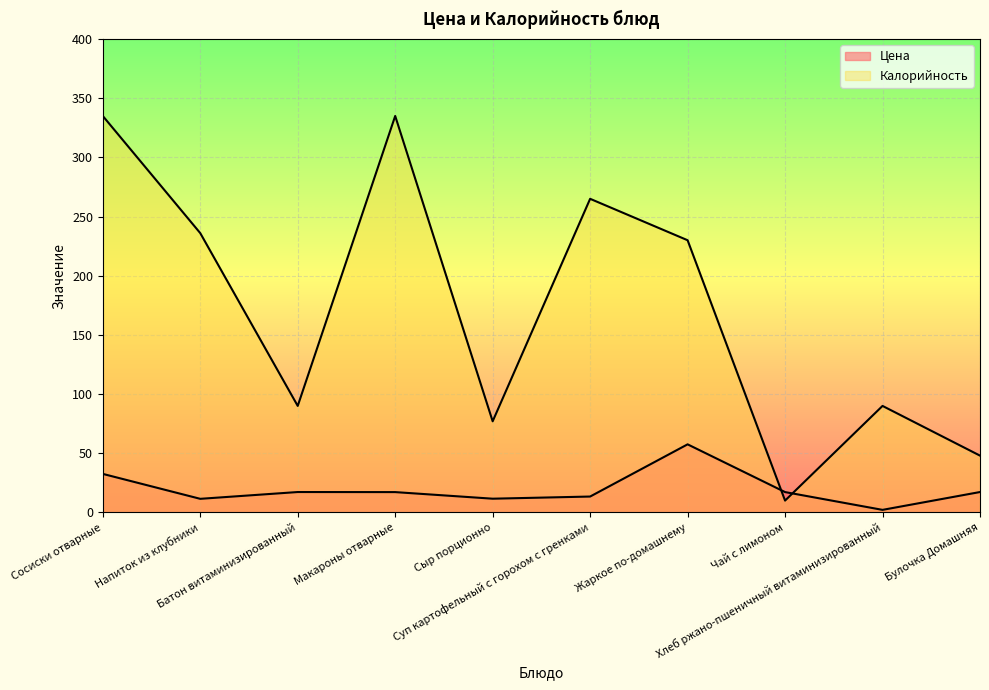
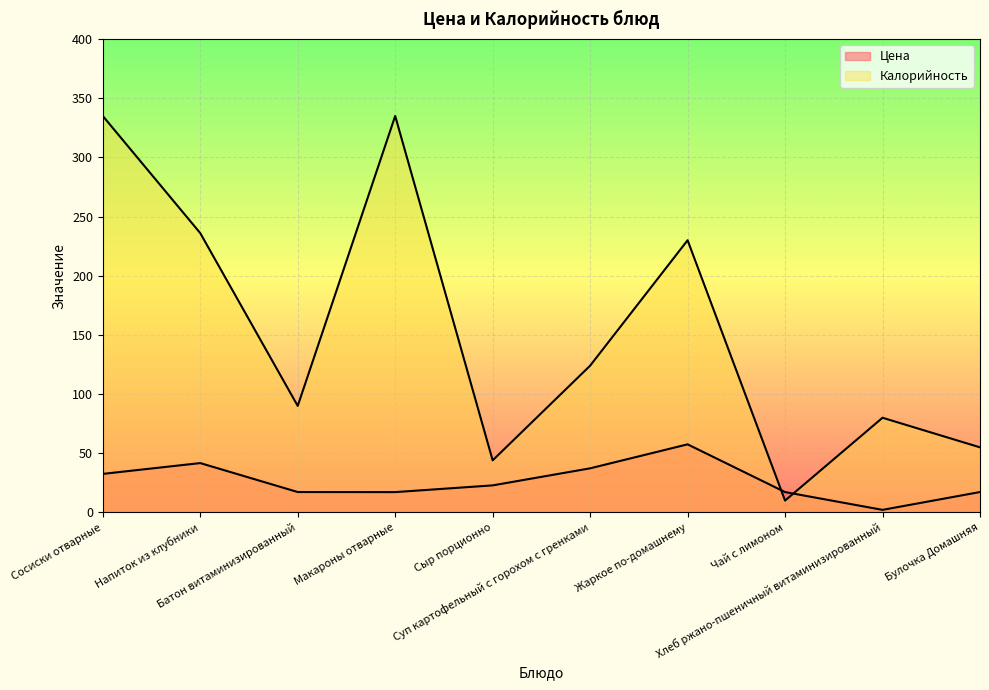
  {
    "Цена": {
      "Сосиски отварные": 33,
-     "Напиток из клубники": 12,
+     "Напиток из клубники": 42,
      "Батон витаминизированный": 17,
      "Макароны отварные": 17,
-     "Сыр порционно": 12,
-     "Суп картофельный с горохом с гренками": 13,
+     "Сыр порционно": 23,
+     "Суп картофельный с горохом с гренками": 37,
      "Жаркое по-домашнему": 58,
      "Чай с лимоном": 17,
      "Хлеб ржано-пшеничный витаминизированный": 2,
      "Булочка Домашняя": 17
    },
    "Калорийность": {
      "Сосиски отварные": 335,
      "Напиток из клубники": 236,
      "Батон витаминизированный": 90,
      "Макароны отварные": 335,
-     "Сыр порционно": 77,
-     "Суп картофельный с горохом с гренками": 265,
+     "Сыр порционно": 44,
+     "Суп картофельный с горохом с гренками": 124,
      "Жаркое по-домашнему": 230,
      "Чай с лимоном": 10,
-     "Хлеб ржано-пшеничный витаминизированный": 90,
-     "Булочка Домашняя": 48
+     "Хлеб ржано-пшеничный витаминизированный": 80,
+     "Булочка Домашняя": 55
    }
  }
